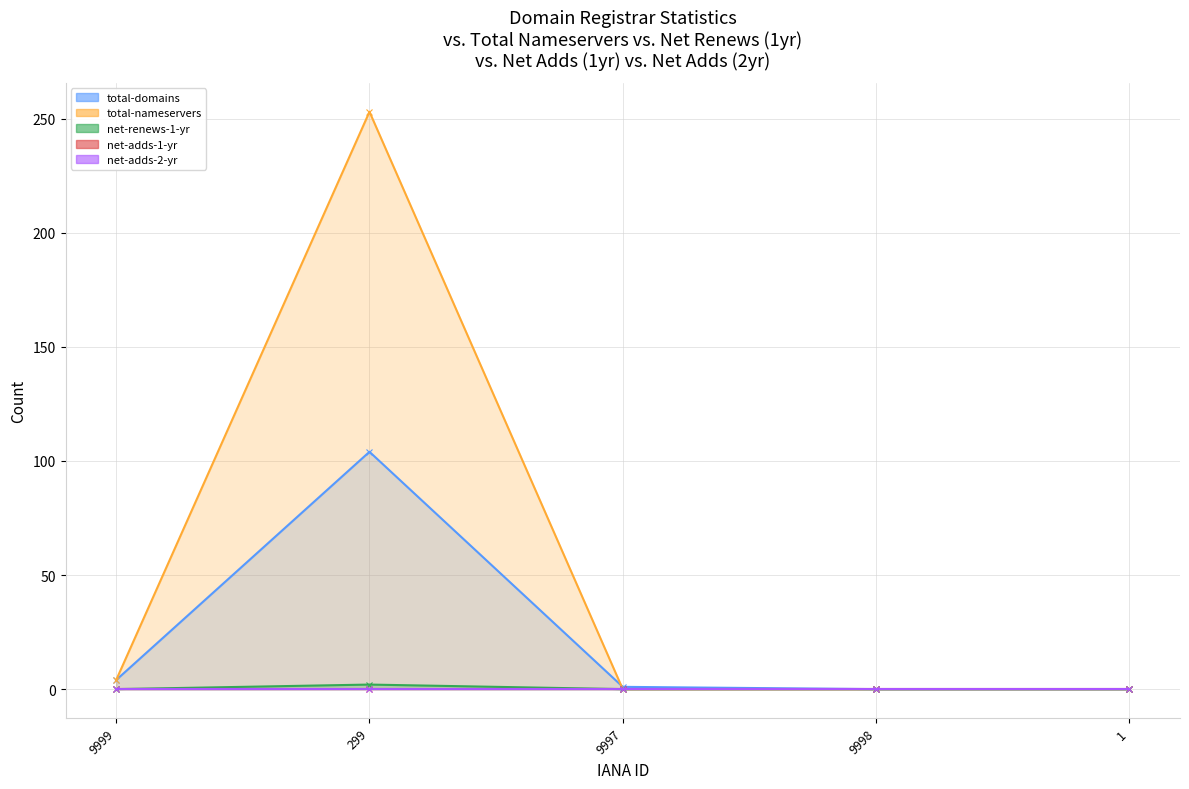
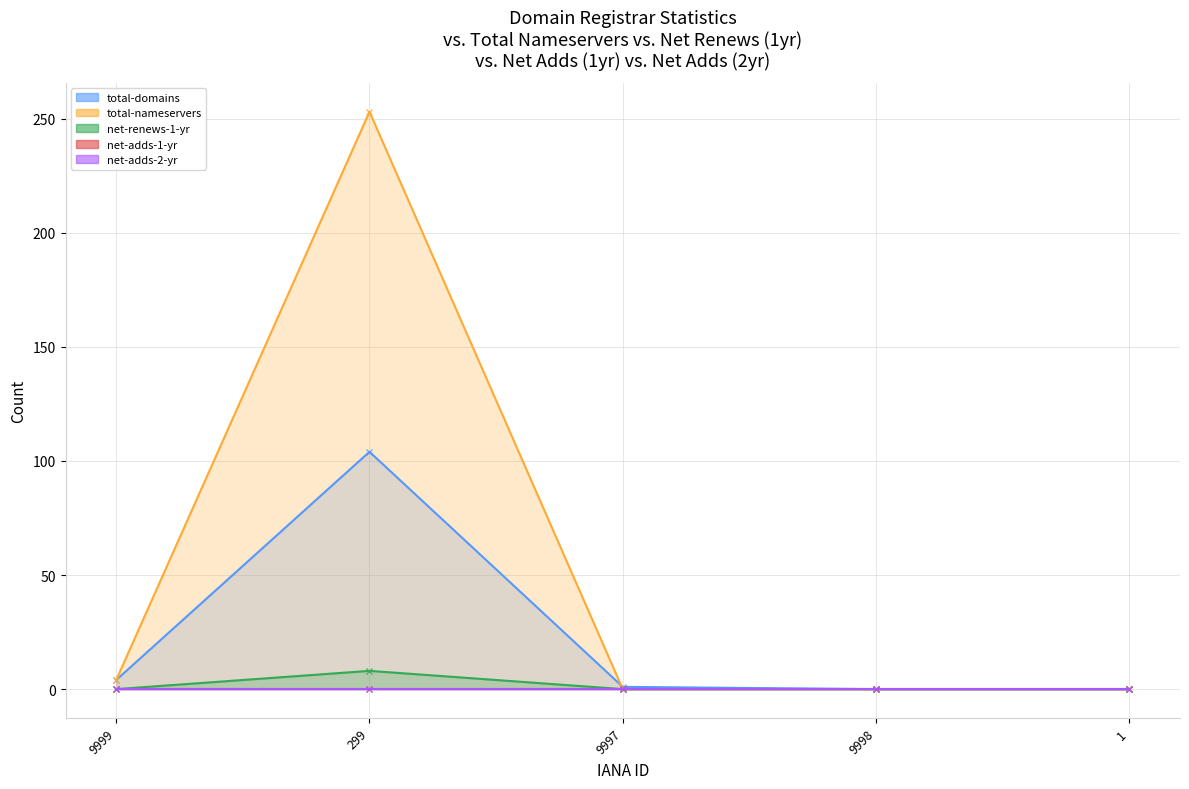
  {
    "total-nameservers": {
      "299": 253
    },
    "net-renews-1-yr": {
-     "299": 2
+     "299": 8
    }
  }
